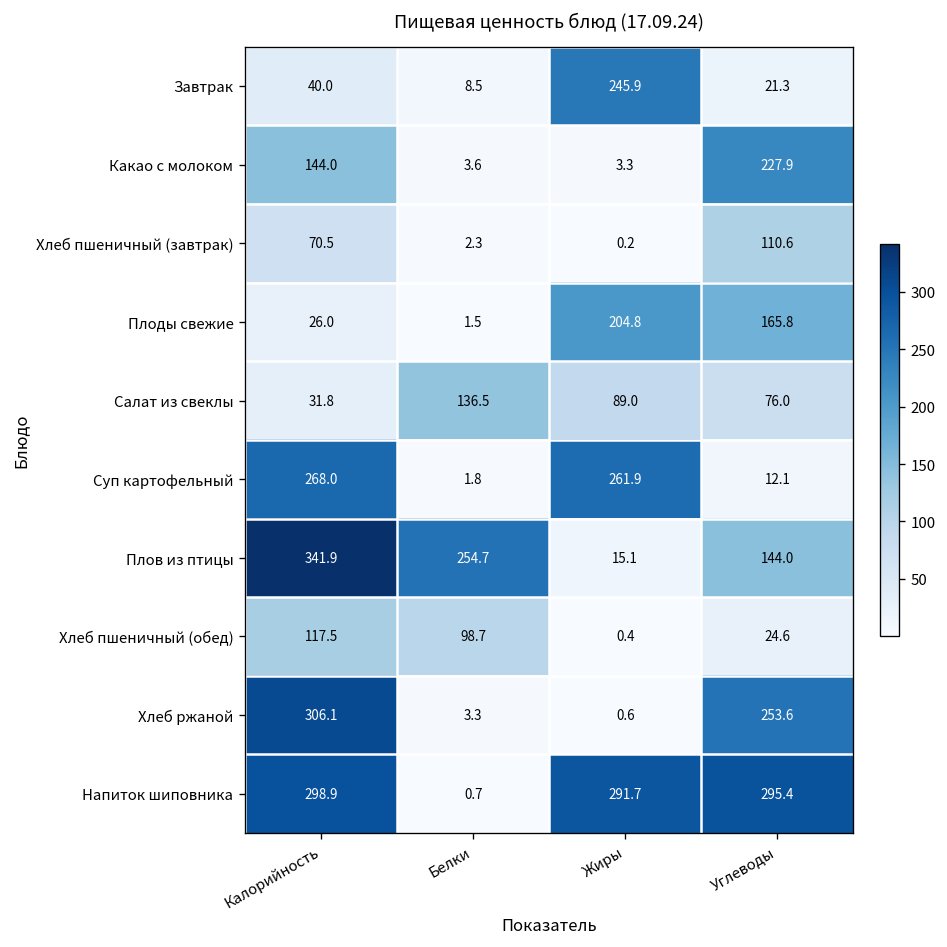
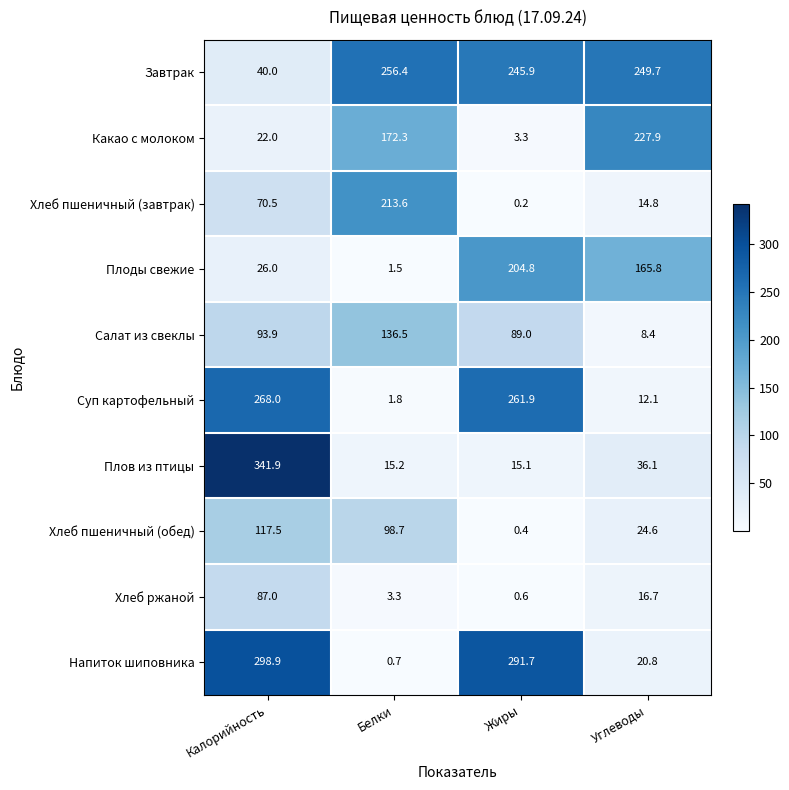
  {
    "Завтрак": {
      "Калорийность": 40.0,
-     "Белки": 8.5,
+     "Белки": 256.4,
      "Жиры": 245.9,
-     "Углеводы": 21.3
+     "Углеводы": 249.7
    },
    "Какао с молоком": {
-     "Калорийность": 144.0,
-     "Белки": 3.6,
+     "Калорийность": 22.0,
+     "Белки": 172.3,
      "Жиры": 3.3,
      "Углеводы": 227.9
    },
    "Хлеб пшеничный (завтрак)": {
      "Калорийность": 70.5,
-     "Белки": 2.3,
+     "Белки": 213.6,
      "Жиры": 0.2,
-     "Углеводы": 110.6
+     "Углеводы": 14.8
    },
    "Плоды свежие": {
      "Калорийность": 26.0,
      "Белки": 1.5,
      "Жиры": 204.8,
      "Углеводы": 165.8
    },
    "Салат из свеклы": {
-     "Калорийность": 31.8,
+     "Калорийность": 93.9,
      "Белки": 136.5,
      "Жиры": 89.0,
-     "Углеводы": 76.0
+     "Углеводы": 8.4
    },
    "Суп картофельный": {
      "Калорийность": 268.0,
      "Белки": 1.8,
      "Жиры": 261.9,
      "Углеводы": 12.1
    },
    "Плов из птицы": {
      "Калорийность": 341.9,
-     "Белки": 254.7,
+     "Белки": 15.2,
      "Жиры": 15.1,
-     "Углеводы": 144.0
+     "Углеводы": 36.1
    },
    "Хлеб пшеничный (обед)": {
      "Калорийность": 117.5,
      "Белки": 98.7,
      "Жиры": 0.4,
      "Углеводы": 24.6
    },
    "Хлеб ржаной": {
-     "Калорийность": 306.1,
+     "Калорийность": 87.0,
      "Белки": 3.3,
      "Жиры": 0.6,
-     "Углеводы": 253.6
+     "Углеводы": 16.7
    },
    "Напиток шиповника": {
      "Калорийность": 298.9,
      "Белки": 0.7,
      "Жиры": 291.7,
-     "Углеводы": 295.4
+     "Углеводы": 20.8
    }
  }
